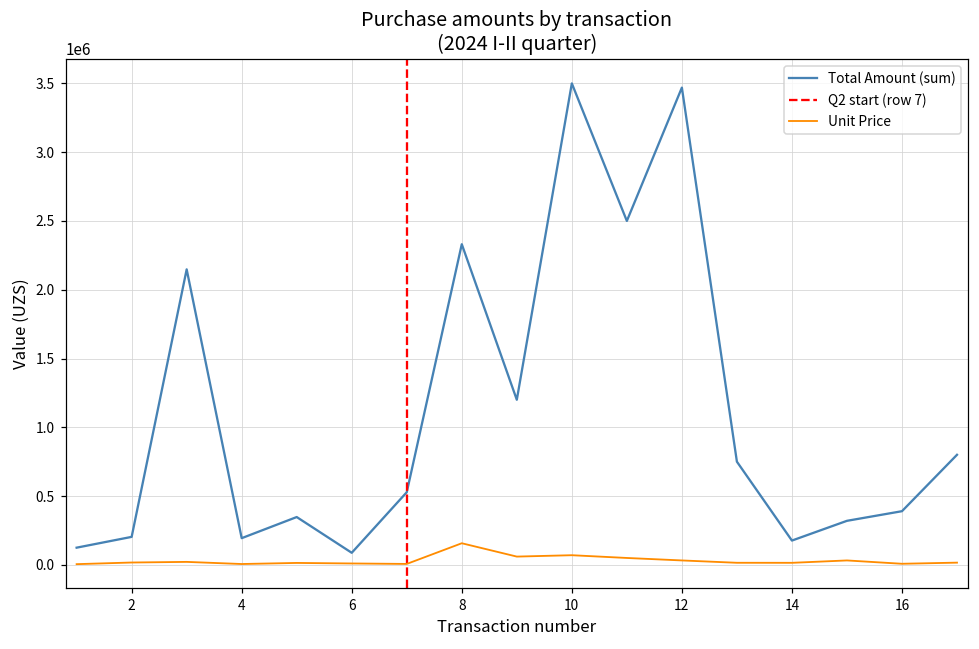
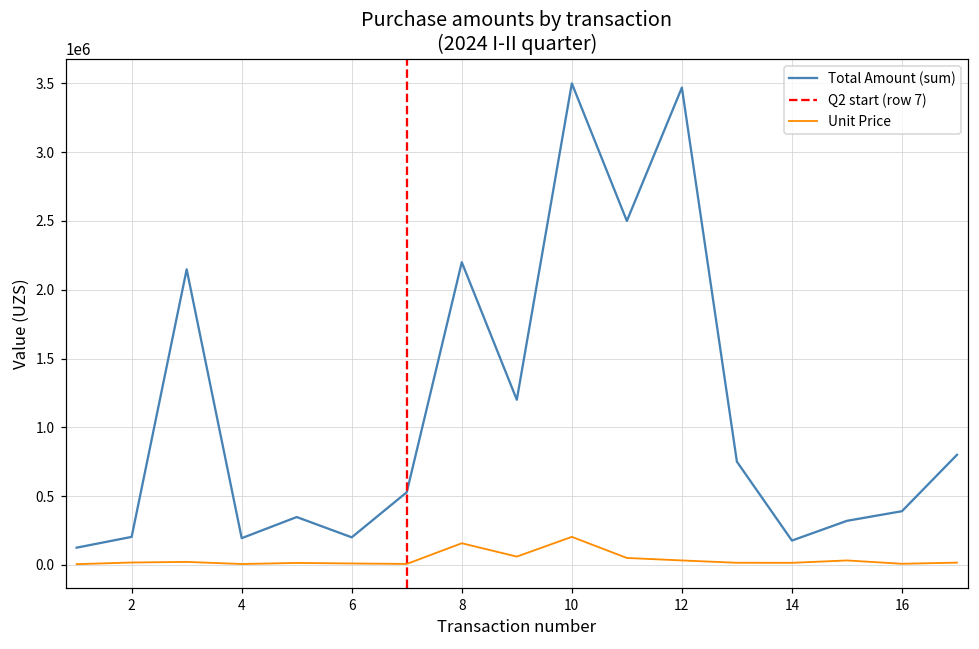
  {
    "Total Amount (sum)": {
      "2": 200000,
      "4": 190000,
-     "6": 90000,
-     "8": 2330000,
+     "6": 200000,
+     "8": 2200000,
      "10": 3500000,
      "12": 3470000,
      "14": 180000,
      "16": 390000
    },
    "Unit Price": {
      "2": 20000,
      "4": 10000,
      "6": 10000,
      "8": 160000,
-     "10": 70000,
+     "10": 200000,
      "12": 30000,
      "14": 10000,
      "16": 10000
    }
  }
